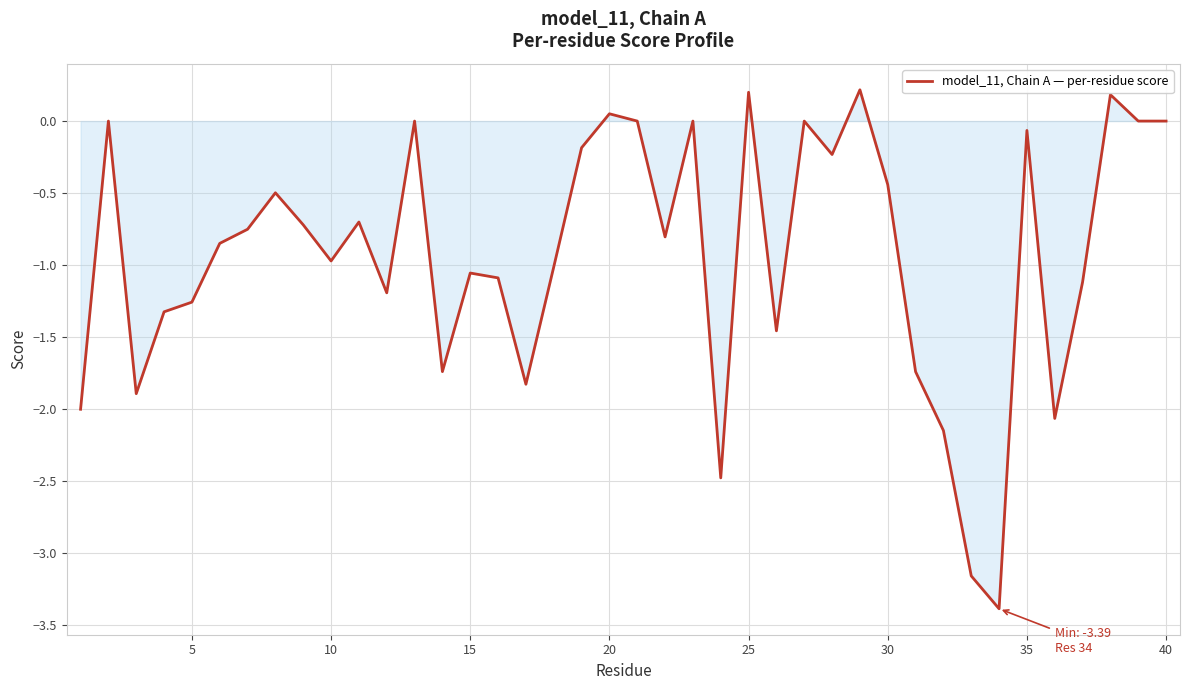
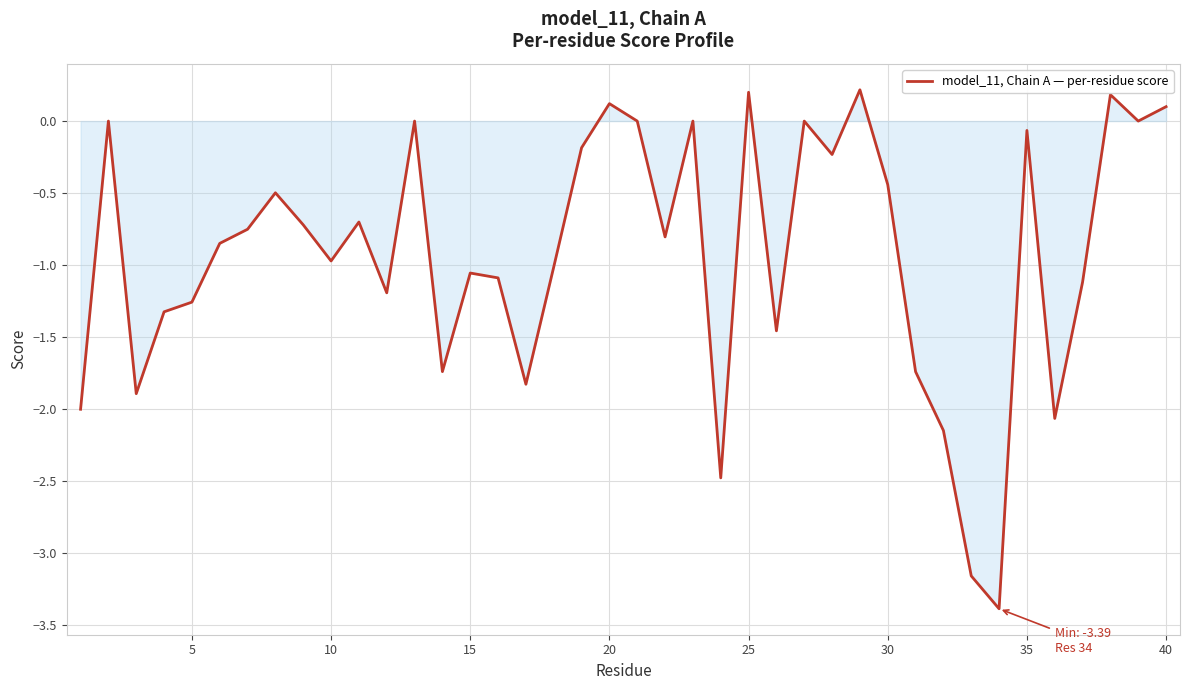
  {
    "model_11, Chain A — per-residue score": {
      "5": -1.26,
      "10": -0.97,
      "15": -1.06,
-     "20": 0.05,
+     "20": 0.12,
      "30": -0.44,
      "35": -0.07,
-     "40": 0.0
+     "40": 0.1
    }
  }
